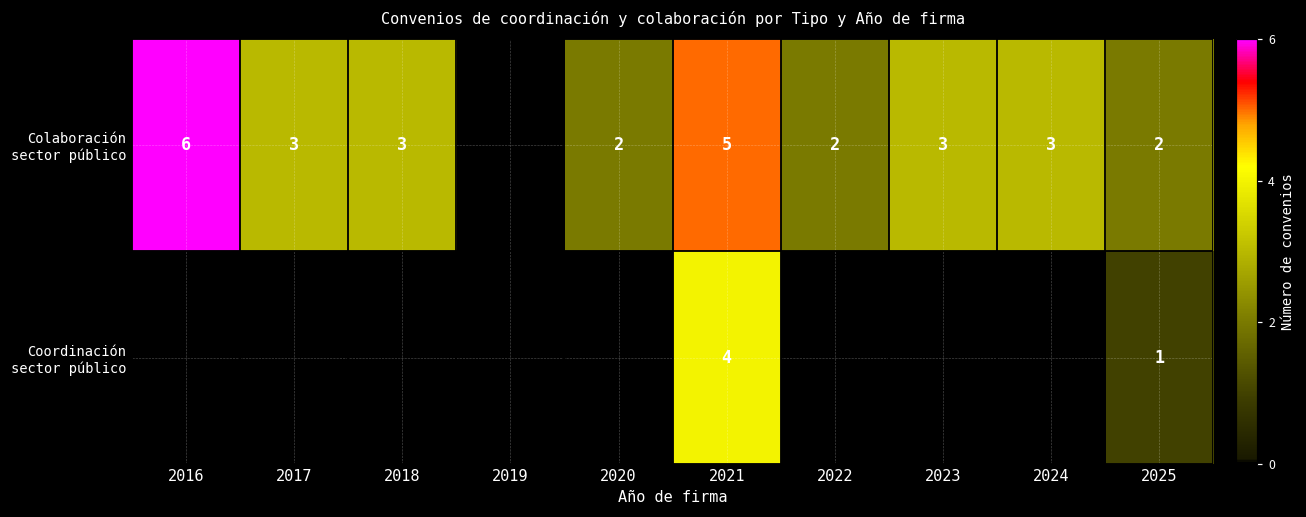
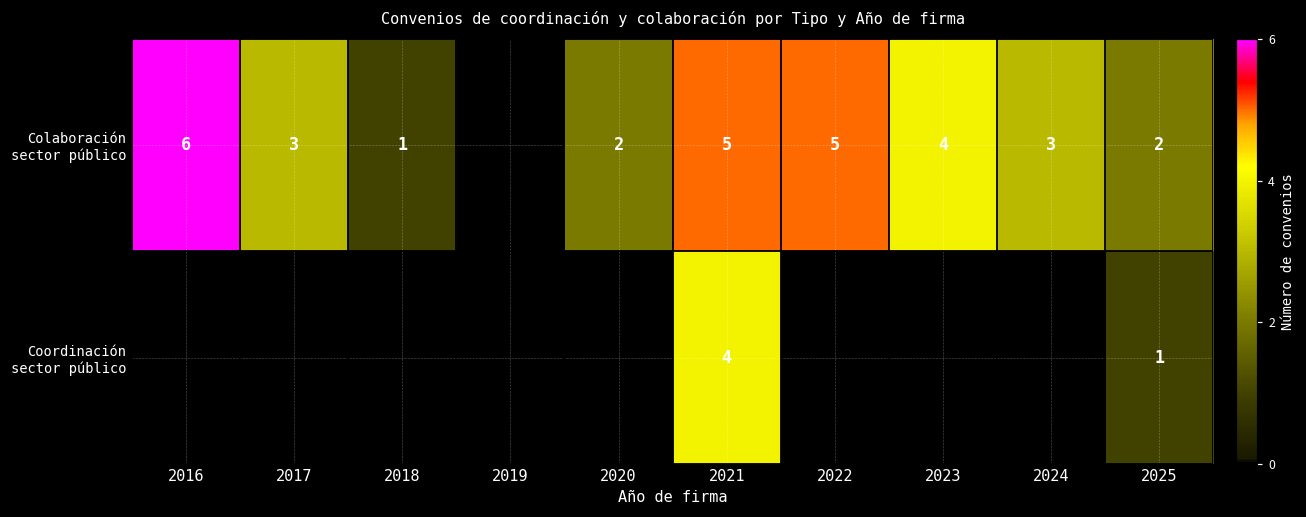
  {
    "Colaboración sector público": {
      "2016": 6,
      "2017": 3,
-     "2018": 3,
+     "2018": 1,
      "2020": 2,
      "2021": 5,
-     "2022": 2,
-     "2023": 3,
+     "2022": 5,
+     "2023": 4,
      "2024": 3,
      "2025": 2
    },
    "Coordinación sector público": {
      "2021": 4,
      "2025": 1
    }
  }
